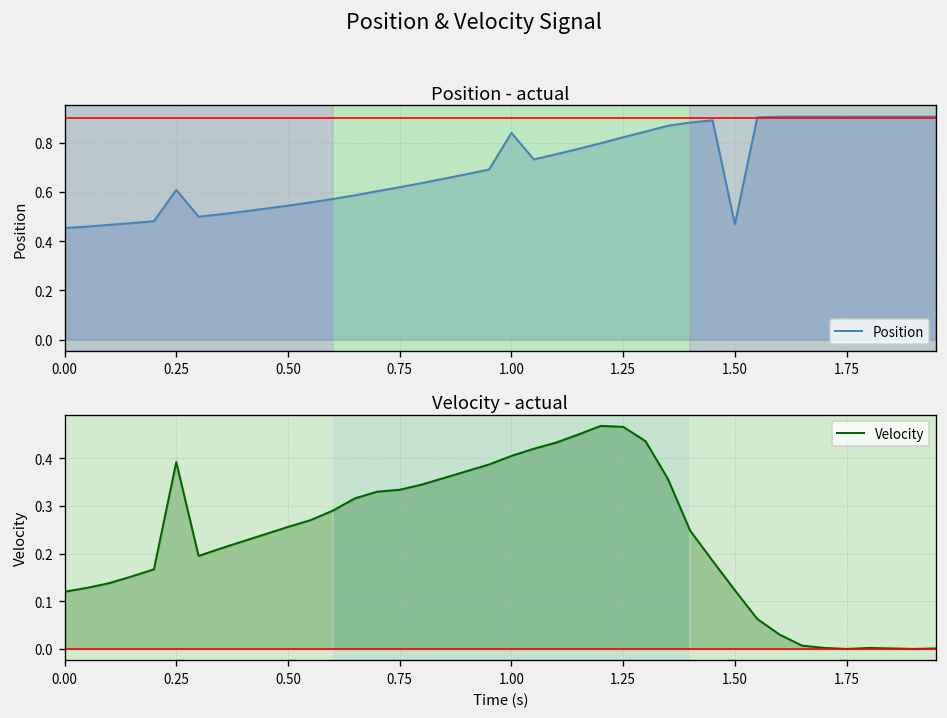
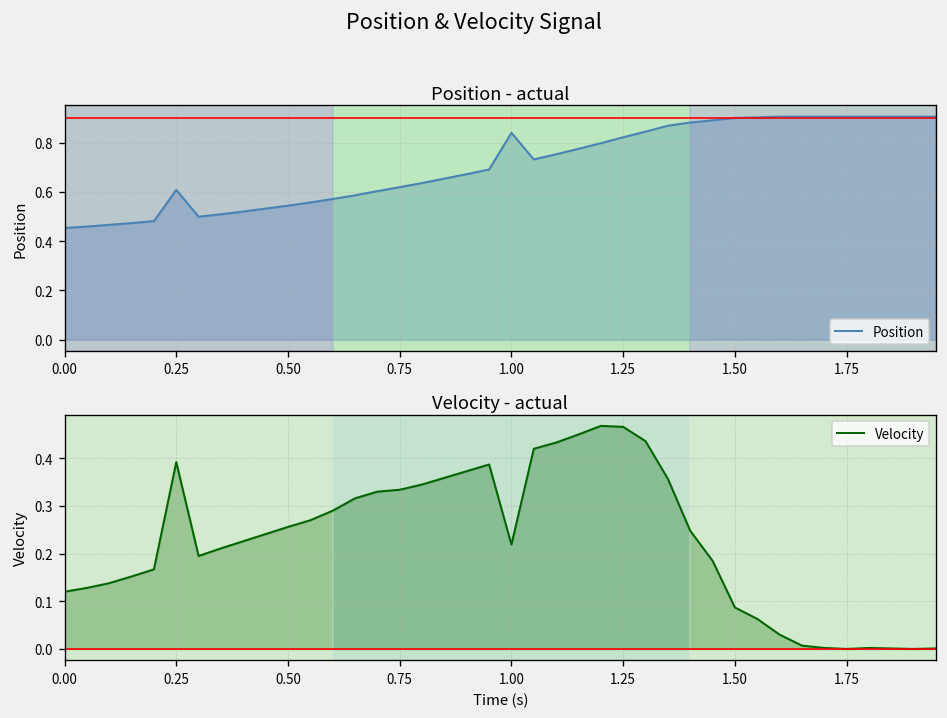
  {
    "Position - actual": {
      "0.00": 0.45,
      "0.25": 0.61,
      "0.50": 0.55,
      "0.75": 0.62,
      "1.00": 0.84,
      "1.25": 0.82,
-     "1.50": 0.47,
+     "1.50": 0.90,
      "1.75": 0.91
    },
    "Velocity - actual": {
      "0.00": 0.12,
      "0.25": 0.39,
      "0.50": 0.26,
      "0.75": 0.33,
-     "1.00": 0.41,
+     "1.00": 0.22,
      "1.25": 0.47,
-     "1.50": 0.12,
+     "1.50": 0.09,
      "1.75": 0.00
    }
  }
